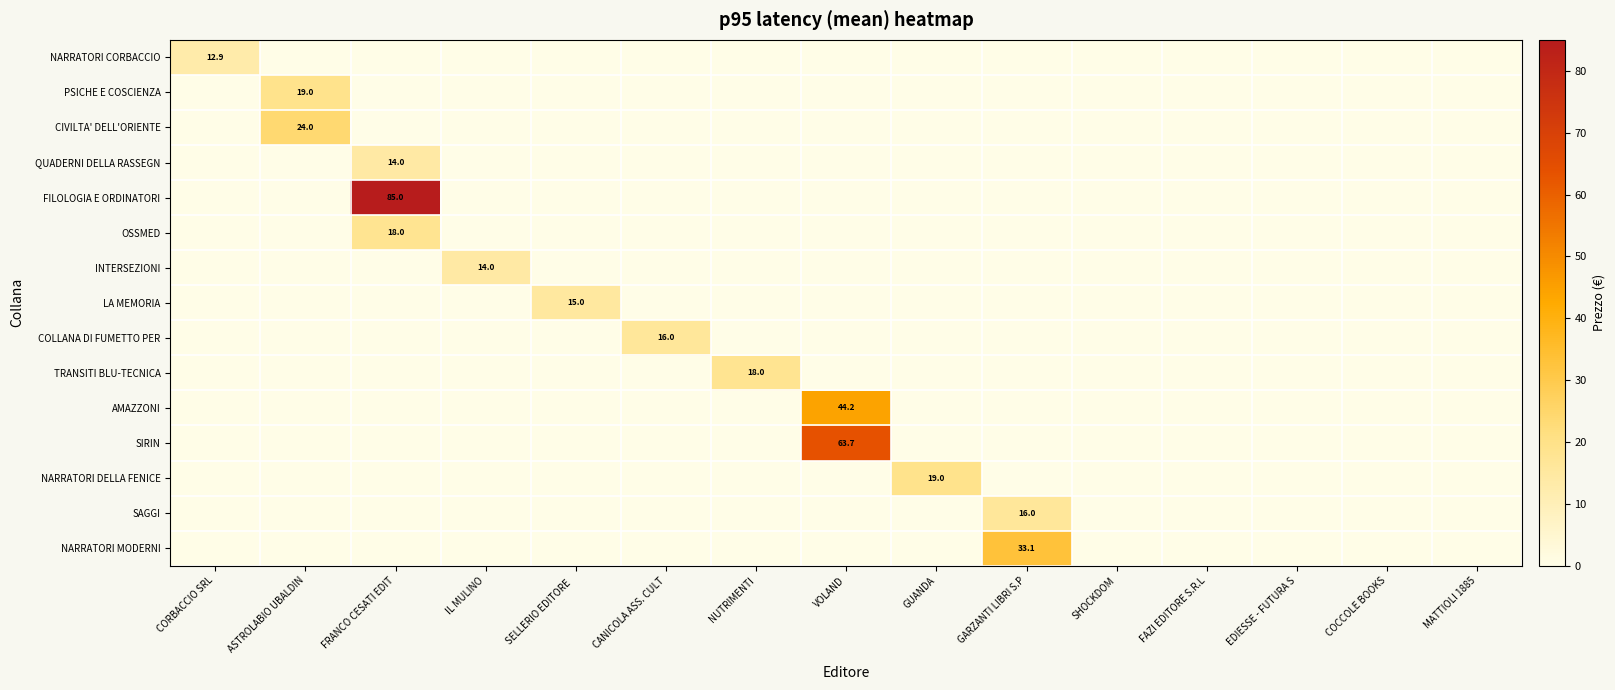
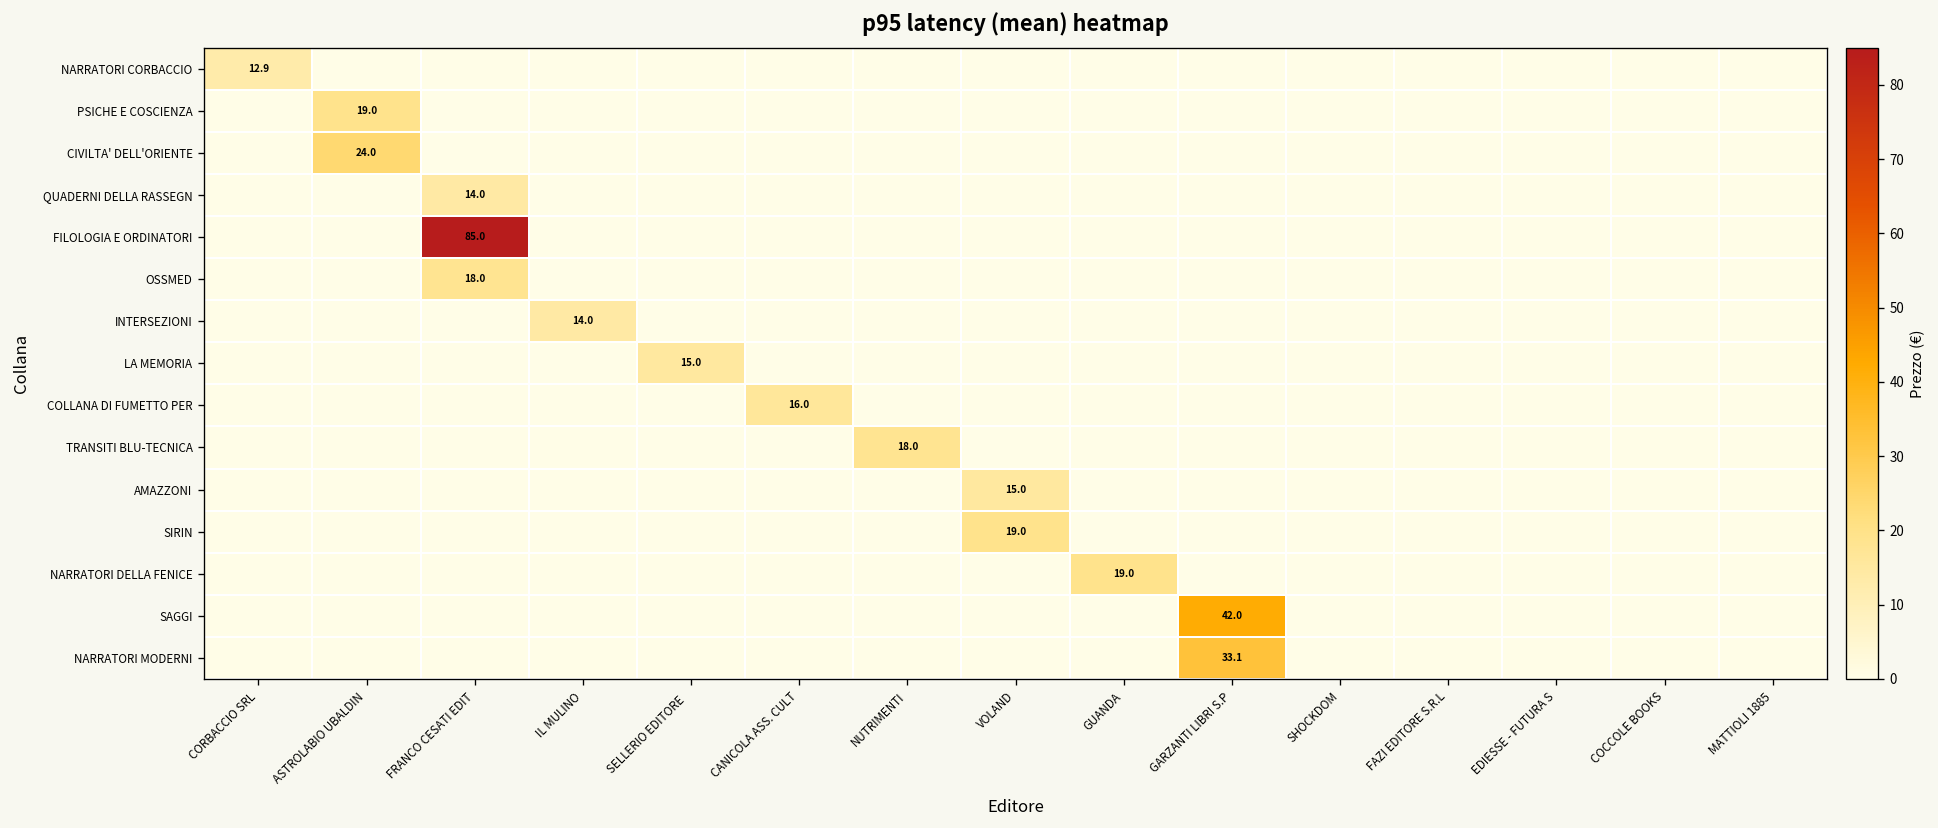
  {
    "NARRATORI CORBACCIO": {
      "CORBACCIO SRL": 12.9
    },
    "PSICHE E COSCIENZA": {
      "ASTROLABIO UBALDIN": 19.0
    },
    "CIVILTA' DELL'ORIENTE": {
      "ASTROLABIO UBALDIN": 24.0
    },
    "QUADERNI DELLA RASSEGN": {
      "FRANCO CESATI EDIT": 14.0
    },
    "FILOLOGIA E ORDINATORI": {
      "FRANCO CESATI EDIT": 85.0
    },
    "OSSMED": {
      "FRANCO CESATI EDIT": 18.0
    },
    "INTERSEZIONI": {
      "IL MULINO": 14.0
    },
    "LA MEMORIA": {
      "SELLERIO EDITORE": 15.0
    },
    "COLLANA DI FUMETTO PER": {
      "CANICOLA ASS. CULT": 16.0
    },
    "TRANSITI BLU-TECNICA": {
      "NUTRIMENTI": 18.0
    },
    "AMAZZONI": {
-     "VOLAND": 44.2
+     "VOLAND": 15.0
    },
    "SIRIN": {
-     "VOLAND": 63.7
+     "VOLAND": 19.0
    },
    "NARRATORI DELLA FENICE": {
      "GUANDA": 19.0
    },
    "SAGGI": {
-     "GARZANTI LIBRI S.P": 16.0
+     "GARZANTI LIBRI S.P": 42.0
    },
    "NARRATORI MODERNI": {
      "GARZANTI LIBRI S.P": 33.1
    }
  }
